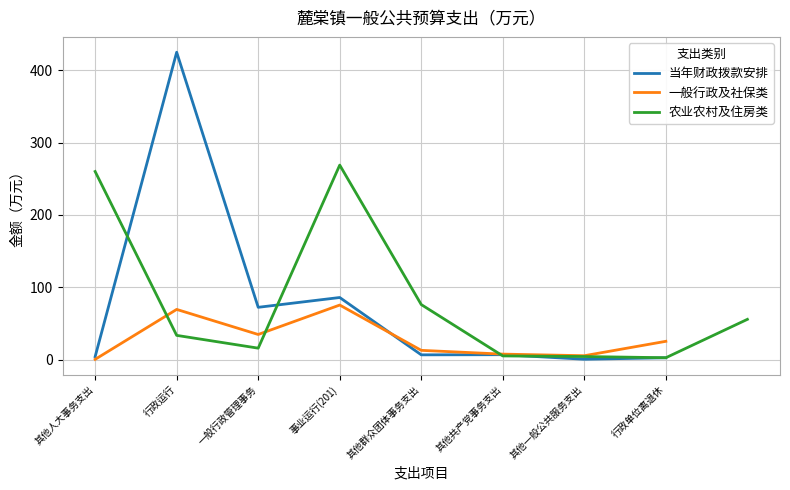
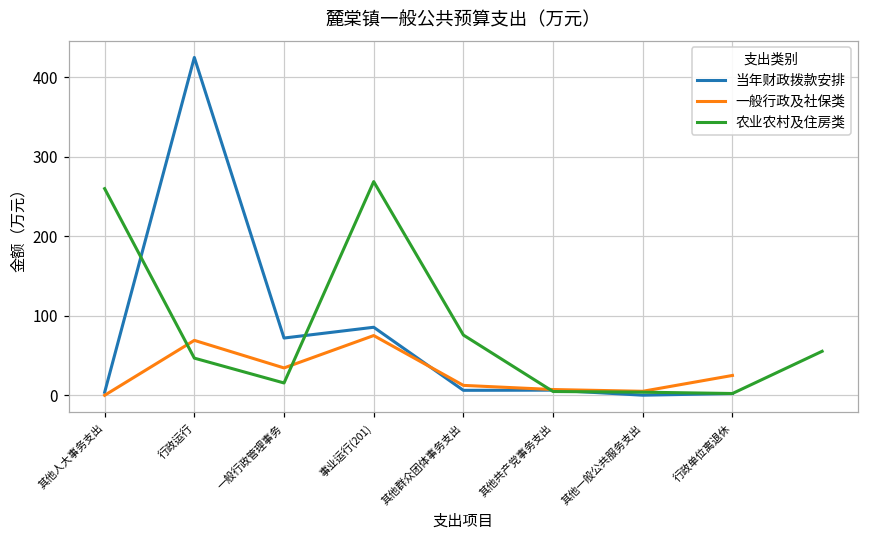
  {
    "当年财政拨款安排": {
      "其他人大事务支出": 0,
      "行政运行": 420,
      "一般行政管理事务": 70,
      "事业运行(201)": 90,
      "其他群众团体事务支出": 10,
      "其他一般公共服务支出": 0
    },
    "一般行政及社保类": {
      "其他人大事务支出": 0,
      "行政运行": 70,
      "一般行政管理事务": 30,
      "事业运行(201)": 80,
      "其他群众团体事务支出": 10,
      "行政单位离退休": 30
    },
    "农业农村及住房类": {
      "其他人大事务支出": 260,
-     "行政运行": 30,
+     "行政运行": 50,
      "一般行政管理事务": 20,
      "事业运行(201)": 270,
      "其他群众团体事务支出": 80
    }
  }
